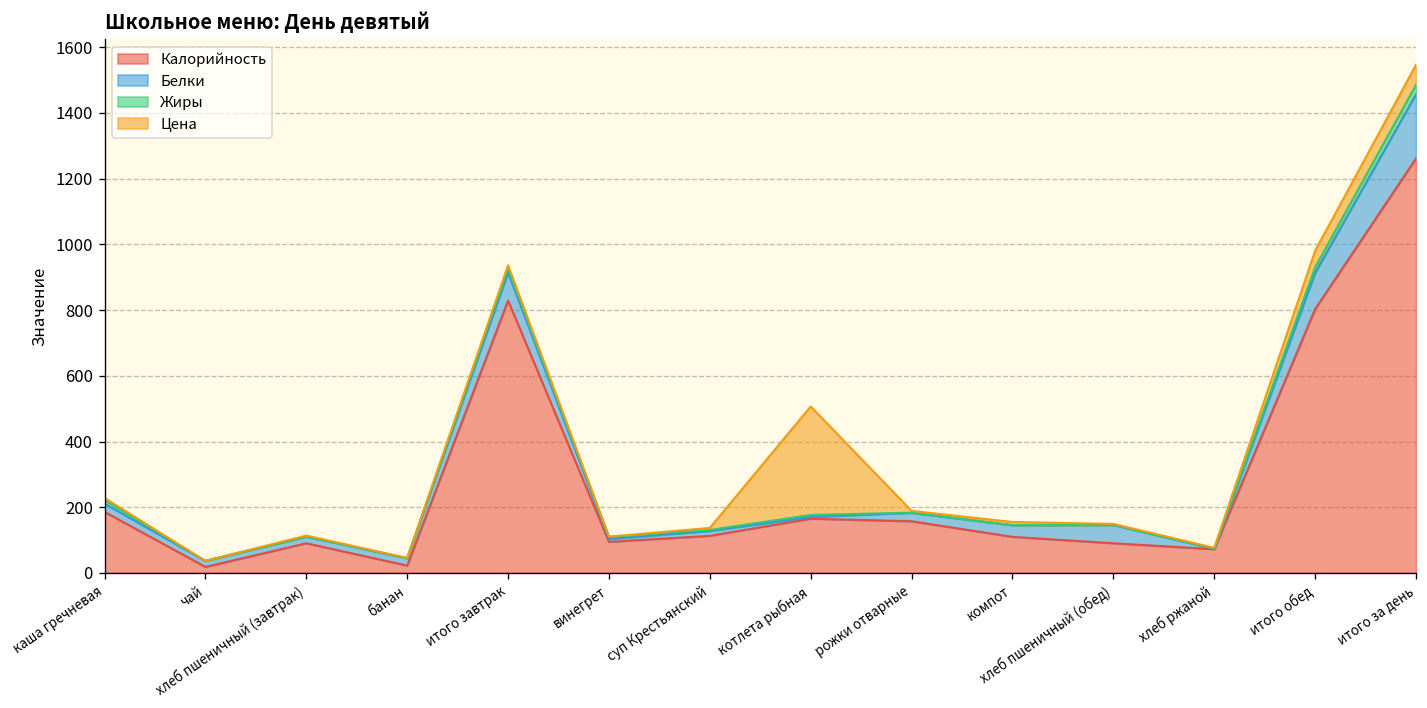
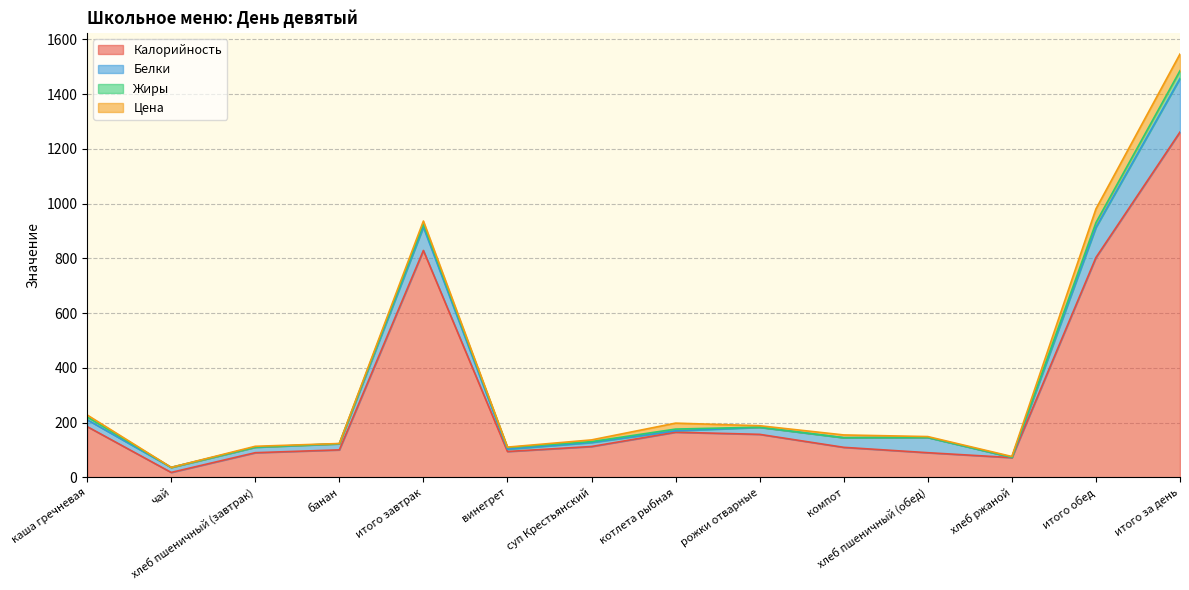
  {
    "Калорийность": {
      "каша гречневая": 190,
      "чай": 20,
      "хлеб пшеничный (завтрак)": 90,
-     "банан": 20,
+     "банан": 100,
      "итого завтрак": 830,
      "суп Крестьянский": 110,
      "рожки отварные": 160,
      "компот": 110,
      "хлеб пшеничный (обед)": 90,
      "итого обед": 800,
      "итого за день": 1260
    },
    "Белки": {
      "каша гречневая": 30,
      "итого завтрак": 90,
      "итого обед": 110,
      "итого за день": 200
    },
    "Жиры": {
      "итого завтрак": 10,
      "итого обед": 20,
      "итого за день": 30
    },
    "Цена": {
      "итого завтрак": 10,
-     "котлета рыбная": 330,
+     "котлета рыбная": 20,
      "компот": 10,
      "итого обед": 50,
      "итого за день": 60
    }
  }
